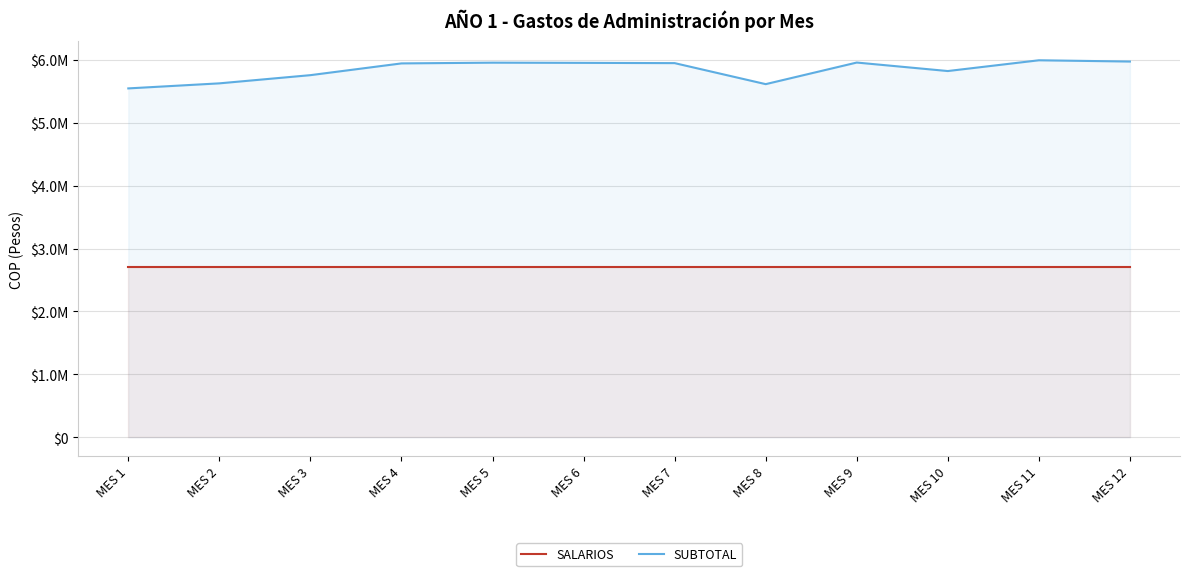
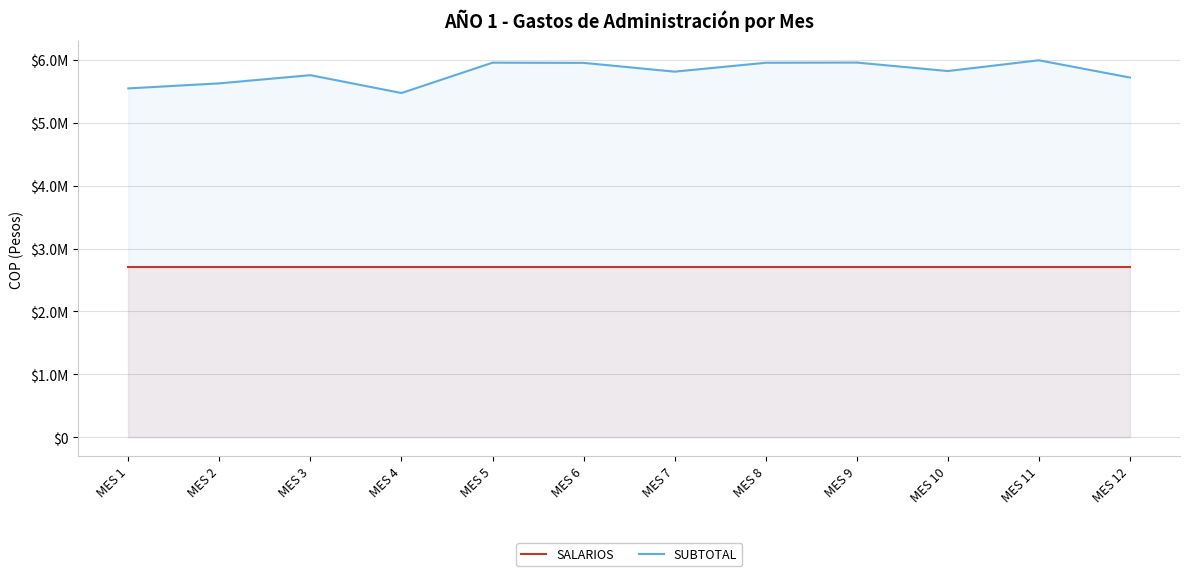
  {
    "SALARIOS": {
      "MES 1": "$2700000",
      "MES 2": "$2700000",
      "MES 3": "$2700000",
      "MES 4": "$2700000",
      "MES 5": "$2700000",
      "MES 6": "$2700000",
      "MES 7": "$2700000",
      "MES 8": "$2700000",
      "MES 9": "$2700000",
      "MES 10": "$2700000",
      "MES 11": "$2700000",
      "MES 12": "$2700000"
    },
    "SUBTOTAL": {
      "MES 1": "$5500000",
      "MES 2": "$5600000",
      "MES 3": "$5800000",
-     "MES 4": "$5900000",
+     "MES 4": "$5500000",
      "MES 5": "$6000000",
      "MES 6": "$6000000",
-     "MES 7": "$5900000",
-     "MES 8": "$5600000",
+     "MES 7": "$5800000",
+     "MES 8": "$6000000",
      "MES 9": "$6000000",
      "MES 10": "$5800000",
      "MES 11": "$6000000",
-     "MES 12": "$6000000"
+     "MES 12": "$5700000"
    }
  }
